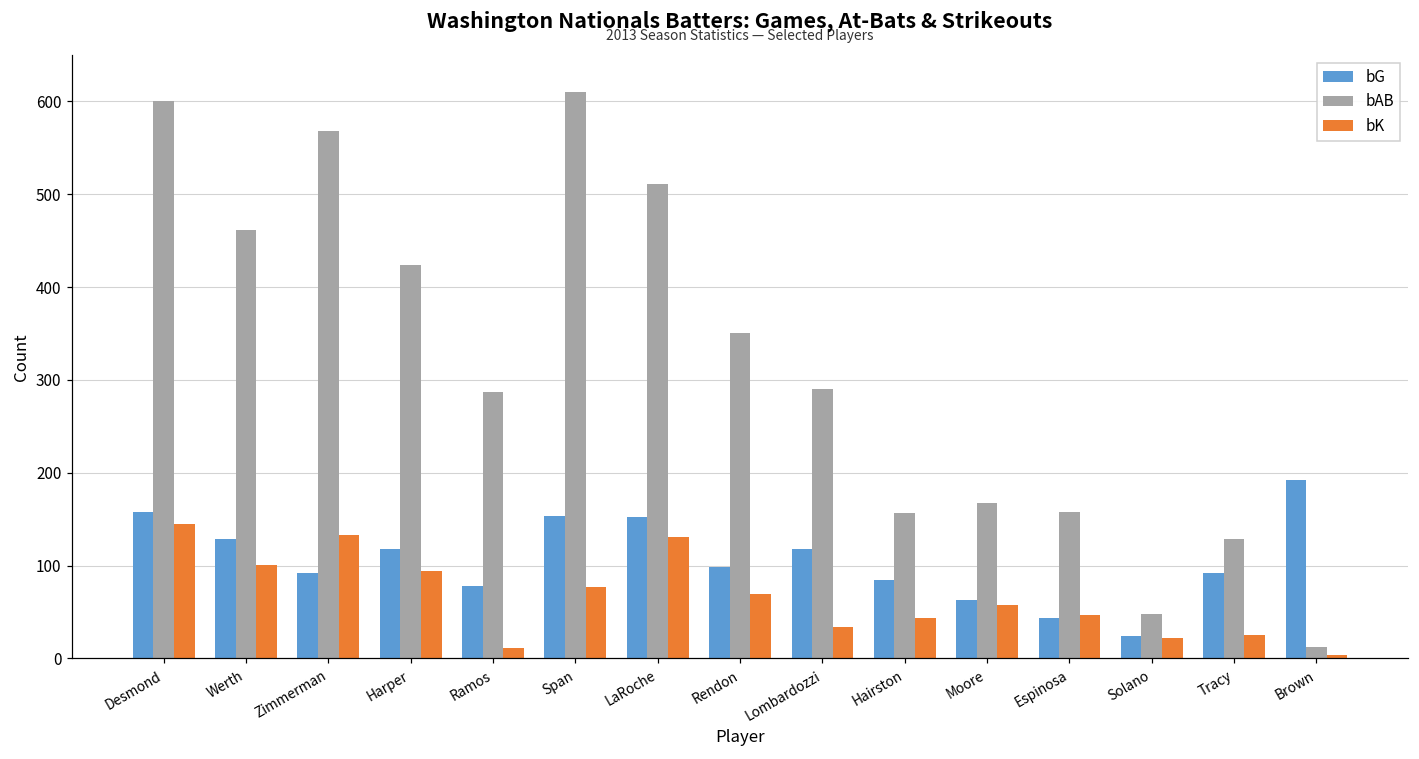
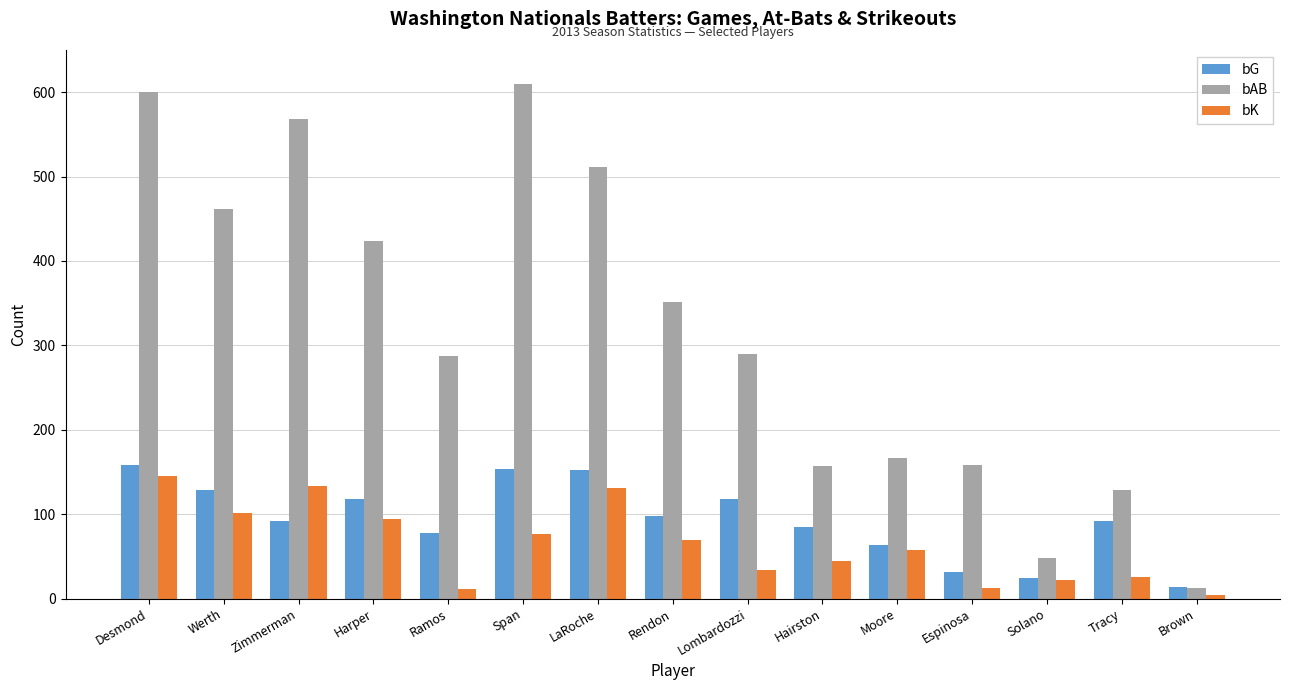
  {
    "bG": {
      "Desmond": 160,
      "Werth": 130,
      "Zimmerman": 90,
      "Harper": 120,
      "Ramos": 80,
      "Span": 150,
      "LaRoche": 150,
      "Rendon": 100,
      "Lombardozzi": 120,
      "Hairston": 90,
      "Moore": 60,
-     "Espinosa": 40,
+     "Espinosa": 30,
      "Solano": 20,
      "Tracy": 90,
-     "Brown": 190
+     "Brown": 10
    },
    "bAB": {
      "Desmond": 600,
      "Werth": 460,
      "Zimmerman": 570,
      "Harper": 420,
      "Ramos": 290,
      "Span": 610,
      "LaRoche": 510,
      "Rendon": 350,
      "Lombardozzi": 290,
      "Hairston": 160,
      "Moore": 170,
      "Espinosa": 160,
      "Solano": 50,
      "Tracy": 130,
      "Brown": 10
    },
    "bK": {
      "Desmond": 150,
      "Werth": 100,
      "Zimmerman": 130,
      "Harper": 90,
      "Ramos": 10,
      "Span": 80,
      "LaRoche": 130,
      "Rendon": 70,
      "Lombardozzi": 30,
      "Hairston": 40,
      "Moore": 60,
-     "Espinosa": 50,
+     "Espinosa": 10,
      "Solano": 20,
      "Tracy": 30,
      "Brown": 0
    }
  }
